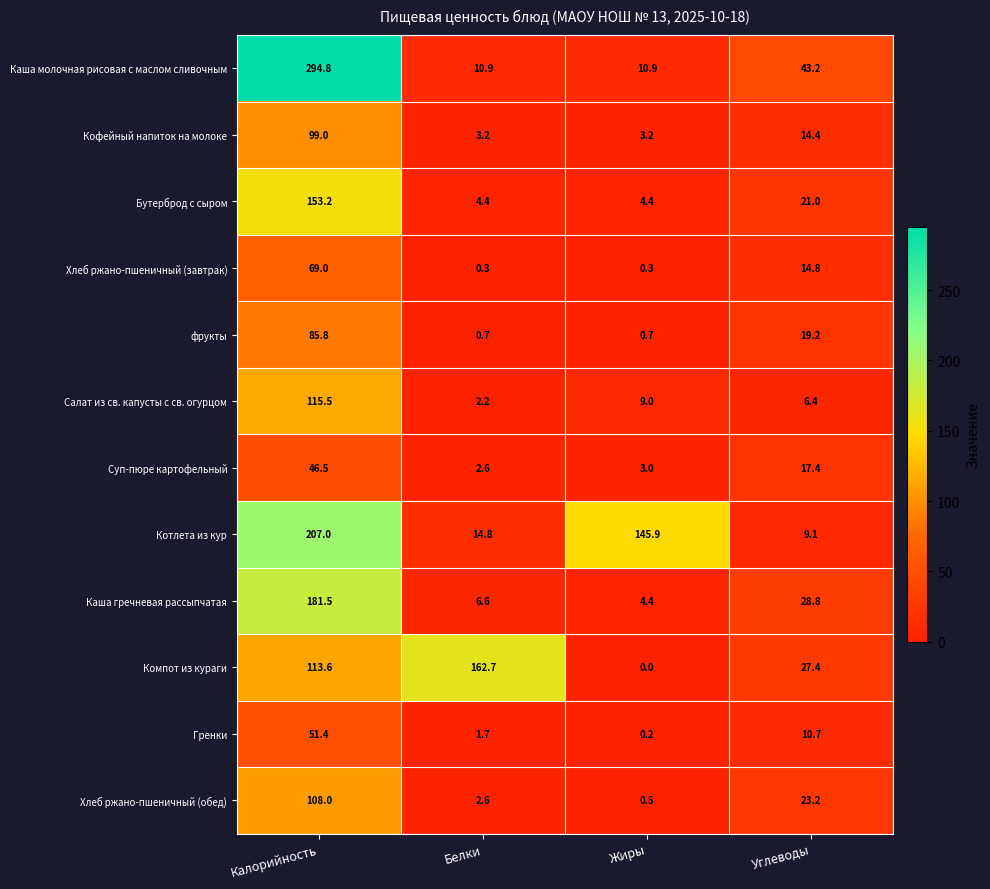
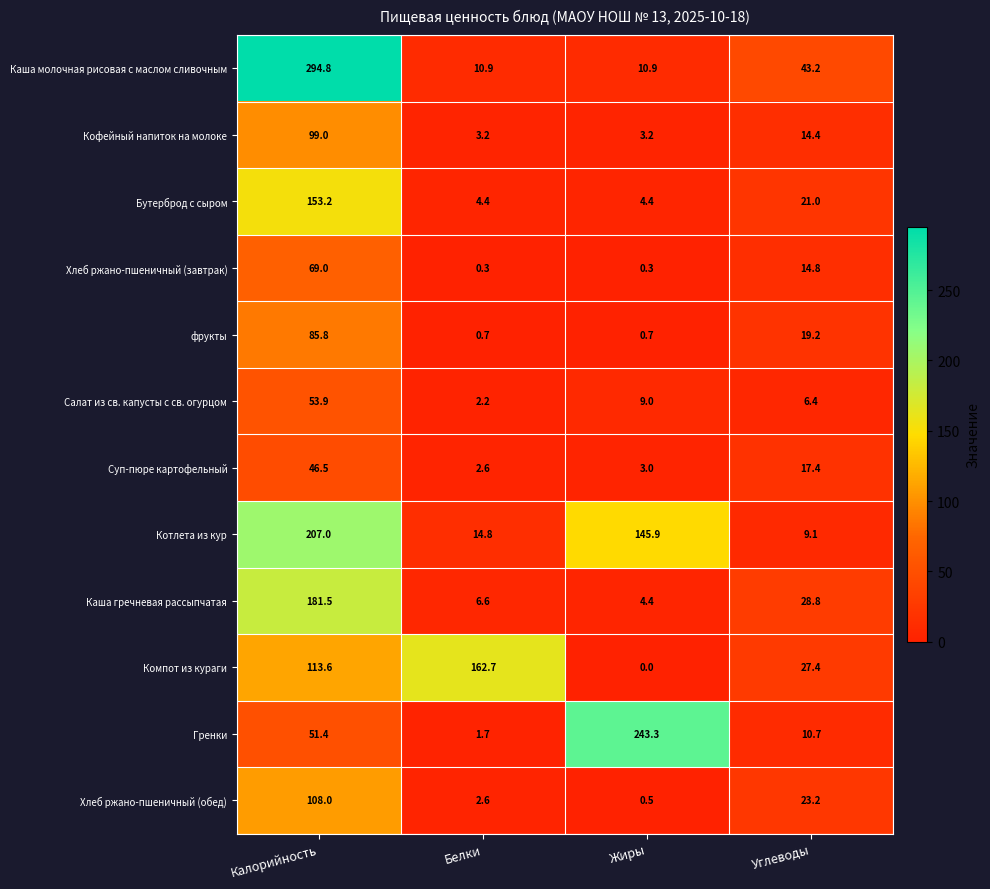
  {
    "Каша молочная рисовая с маслом сливочным": {
      "Калорийность": 294.8,
      "Белки": 10.9,
      "Жиры": 10.9,
      "Углеводы": 43.2
    },
    "Кофейный напиток на молоке": {
      "Калорийность": 99.0,
      "Белки": 3.2,
      "Жиры": 3.2,
      "Углеводы": 14.4
    },
    "Бутерброд с сыром": {
      "Калорийность": 153.2,
      "Белки": 4.4,
      "Жиры": 4.4,
      "Углеводы": 21.0
    },
    "Хлеб ржано-пшеничный (завтрак)": {
      "Калорийность": 69.0,
      "Белки": 0.3,
      "Жиры": 0.3,
      "Углеводы": 14.8
    },
    "фрукты": {
      "Калорийность": 85.8,
      "Белки": 0.7,
      "Жиры": 0.7,
      "Углеводы": 19.2
    },
    "Салат из св. капусты с св. огурцом": {
-     "Калорийность": 115.5,
+     "Калорийность": 53.9,
      "Белки": 2.2,
      "Жиры": 9.0,
      "Углеводы": 6.4
    },
    "Суп-пюре картофельный": {
      "Калорийность": 46.5,
      "Белки": 2.6,
      "Жиры": 3.0,
      "Углеводы": 17.4
    },
    "Котлета из кур": {
      "Калорийность": 207.0,
      "Белки": 14.8,
      "Жиры": 145.9,
      "Углеводы": 9.1
    },
    "Каша гречневая рассыпчатая": {
      "Калорийность": 181.5,
      "Белки": 6.6,
      "Жиры": 4.4,
      "Углеводы": 28.8
    },
    "Компот из кураги": {
      "Калорийность": 113.6,
      "Белки": 162.7,
      "Жиры": 0.0,
      "Углеводы": 27.4
    },
    "Гренки": {
      "Калорийность": 51.4,
      "Белки": 1.7,
-     "Жиры": 0.2,
+     "Жиры": 243.3,
      "Углеводы": 10.7
    },
    "Хлеб ржано-пшеничный (обед)": {
      "Калорийность": 108.0,
      "Белки": 2.6,
      "Жиры": 0.5,
      "Углеводы": 23.2
    }
  }
